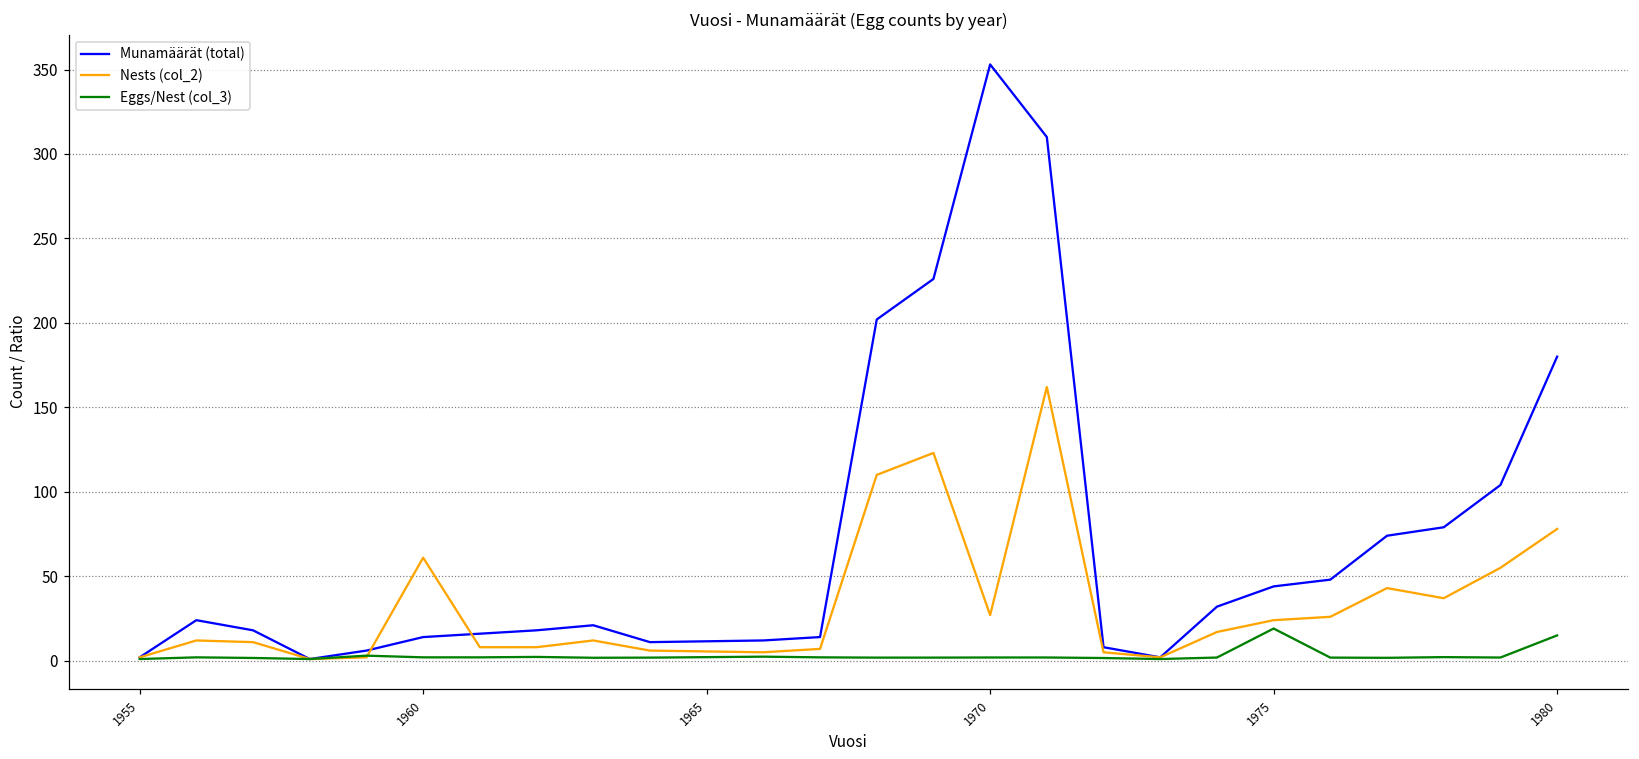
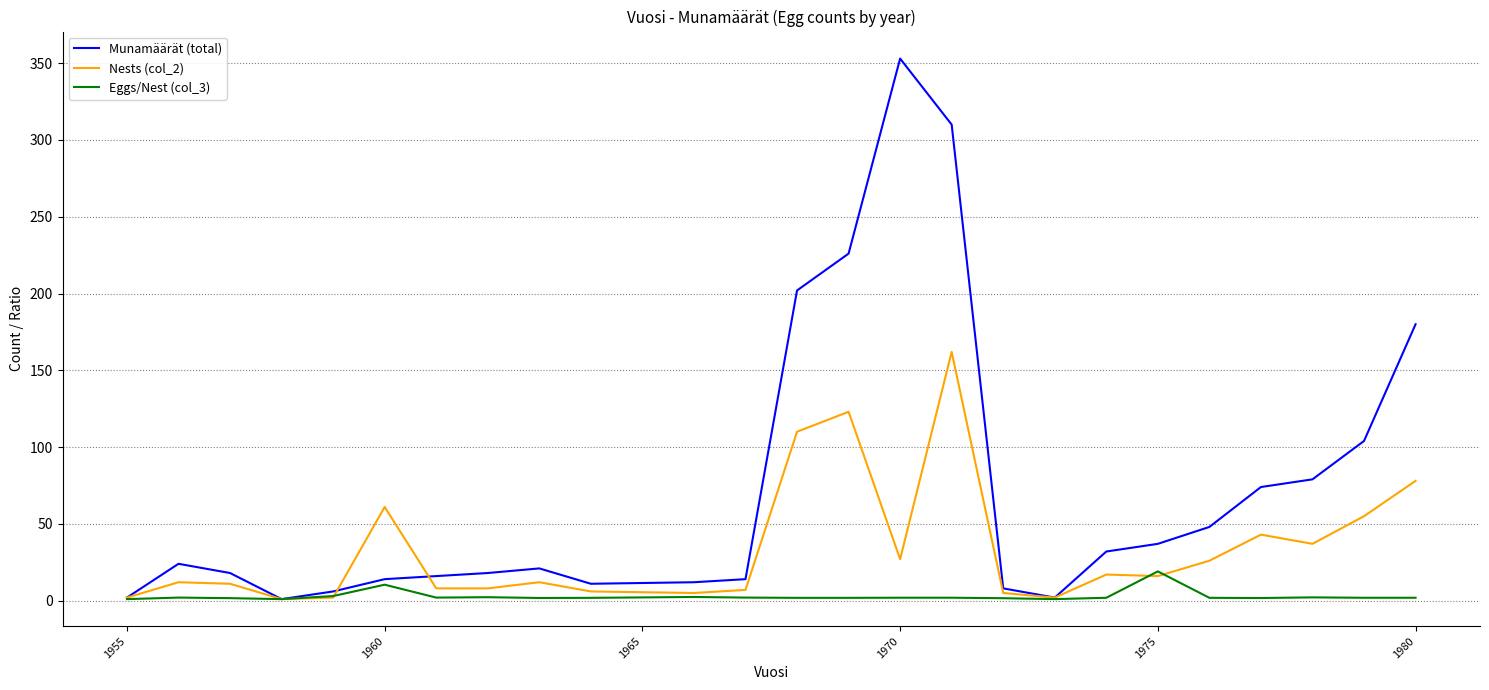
  {
    "Munamäärät (total)": {
      "1960": 14,
      "1970": 353,
-     "1975": 44,
+     "1975": 37,
      "1980": 180
    },
    "Nests (col_2)": {
      "1960": 61,
      "1970": 27,
-     "1975": 24,
+     "1975": 16,
      "1980": 78
    },
    "Eggs/Nest (col_3)": {
-     "1960": 2,
+     "1960": 10,
      "1970": 2,
      "1975": 19,
-     "1980": 15
+     "1980": 2
    }
  }
